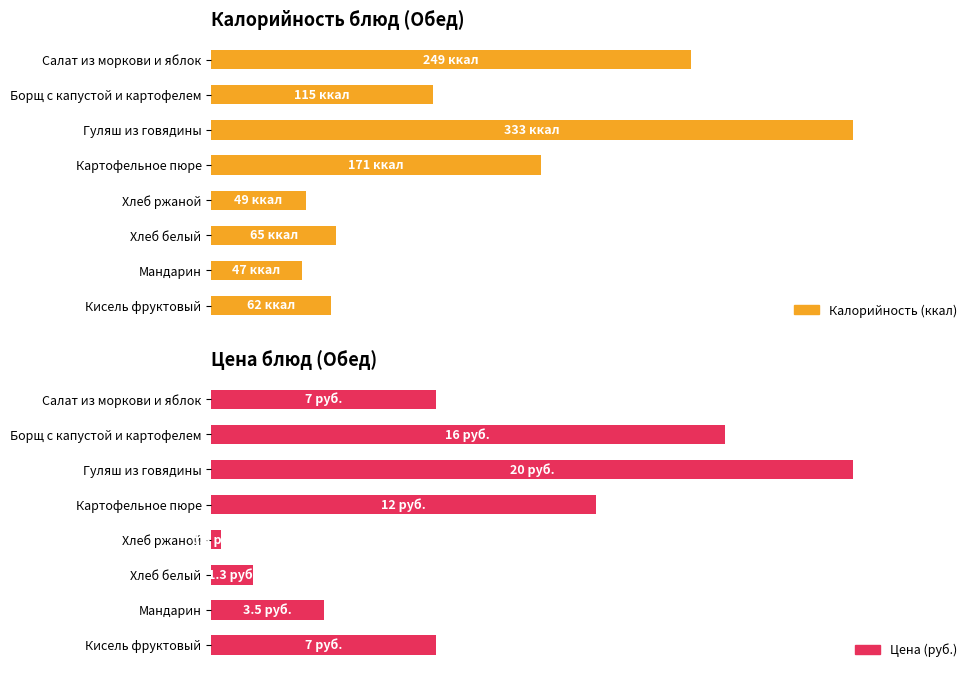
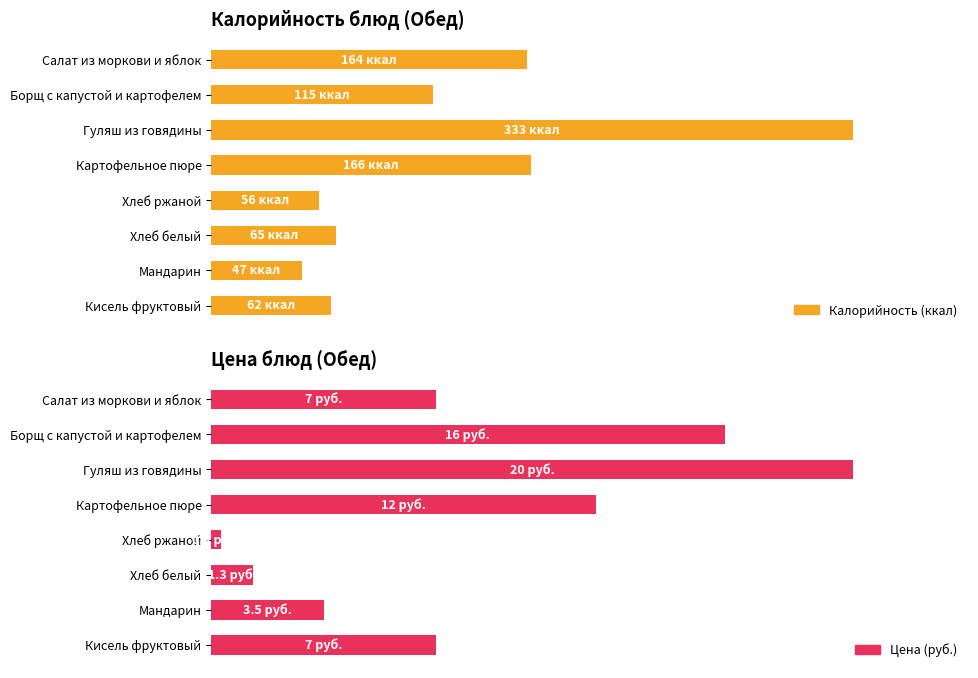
  {
    "Калорийность блюд (Обед)": {
-     "Салат из моркови и яблок": 249,
+     "Салат из моркови и яблок": 164,
      "Борщ с капустой и картофелем": 115,
      "Гуляш из говядины": 333,
-     "Картофельное пюре": 171,
-     "Хлеб ржаной": 49,
+     "Картофельное пюре": 166,
+     "Хлеб ржаной": 56,
      "Хлеб белый": 65,
      "Мандарин": 47,
      "Кисель фруктовый": 62
    },
    "Цена блюд (Обед)": {
      "Салат из моркови и яблок": 7,
      "Борщ с капустой и картофелем": 16,
      "Гуляш из говядины": 20,
      "Картофельное пюре": 12,
      "Хлеб белый": 1.3,
      "Мандарин": 3.5,
      "Кисель фруктовый": 7
    }
  }
